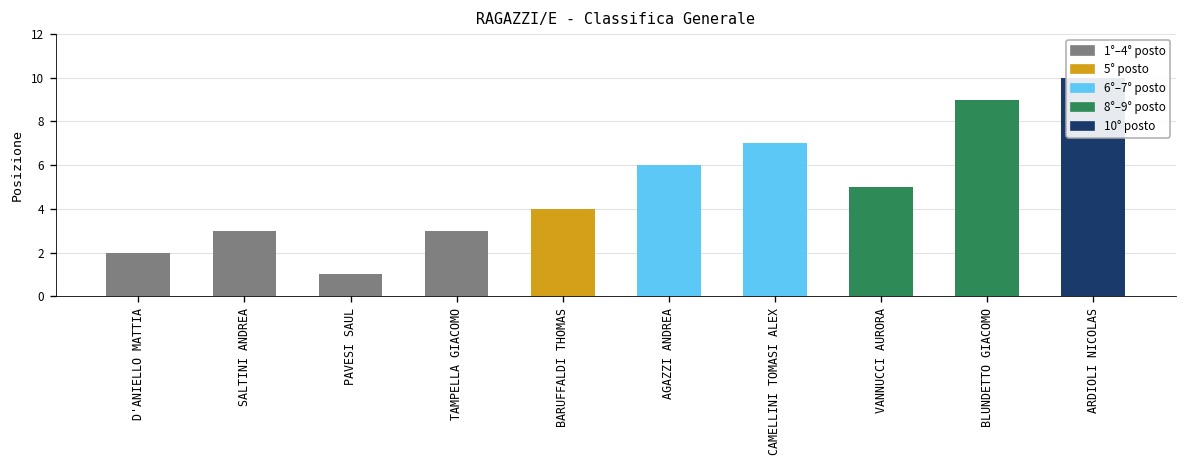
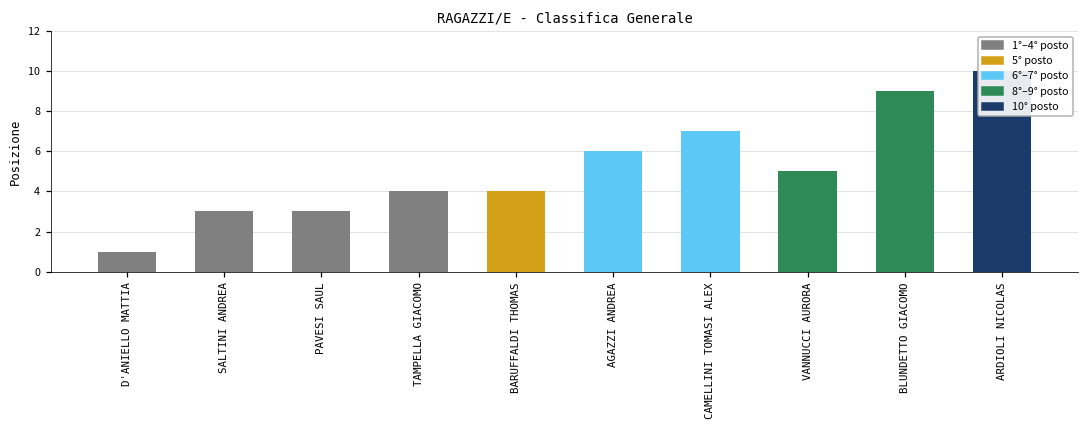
  {
-   "D'ANIELLO MATTIA": 2,
+   "D'ANIELLO MATTIA": 1,
    "SALTINI ANDREA": 3,
-   "PAVESI SAUL": 1,
-   "TAMPELLA GIACOMO": 3,
+   "PAVESI SAUL": 3,
+   "TAMPELLA GIACOMO": 4,
    "BARUFFALDI THOMAS": 4,
    "AGAZZI ANDREA": 6,
    "CAMELLINI TOMASI ALEX": 7,
    "VANNUCCI AURORA": 5,
    "BLUNDETTO GIACOMO": 9
  }
